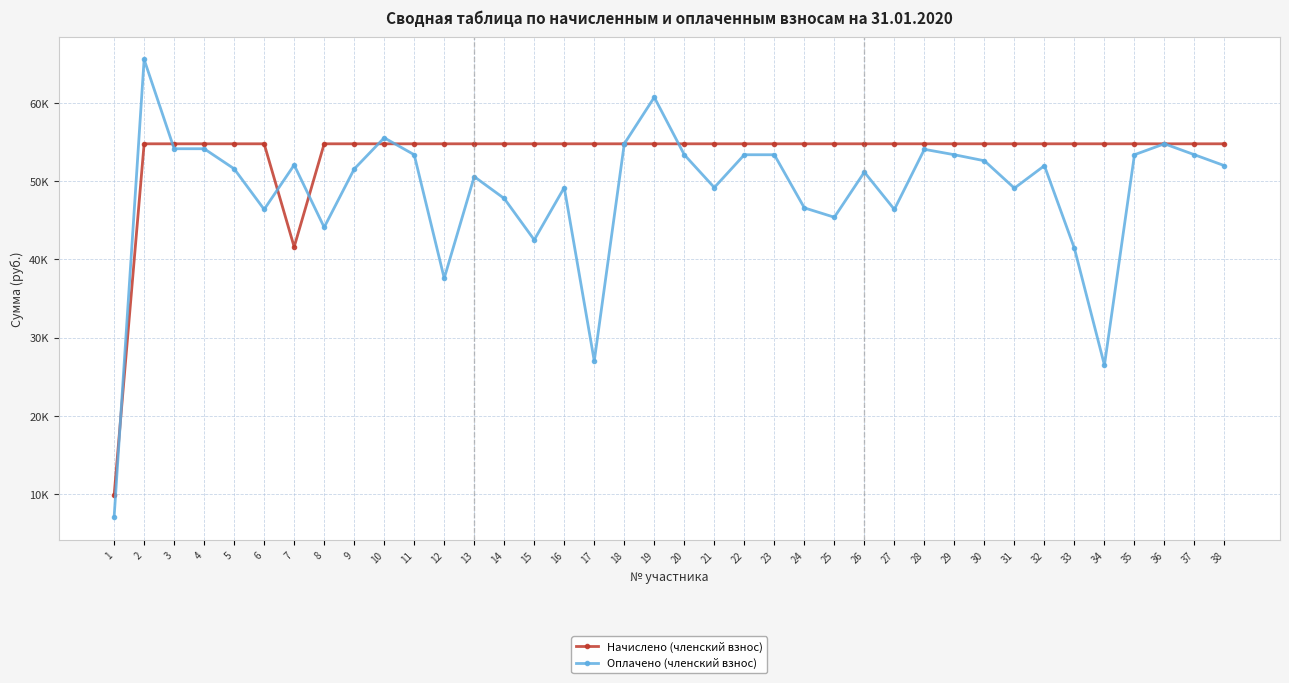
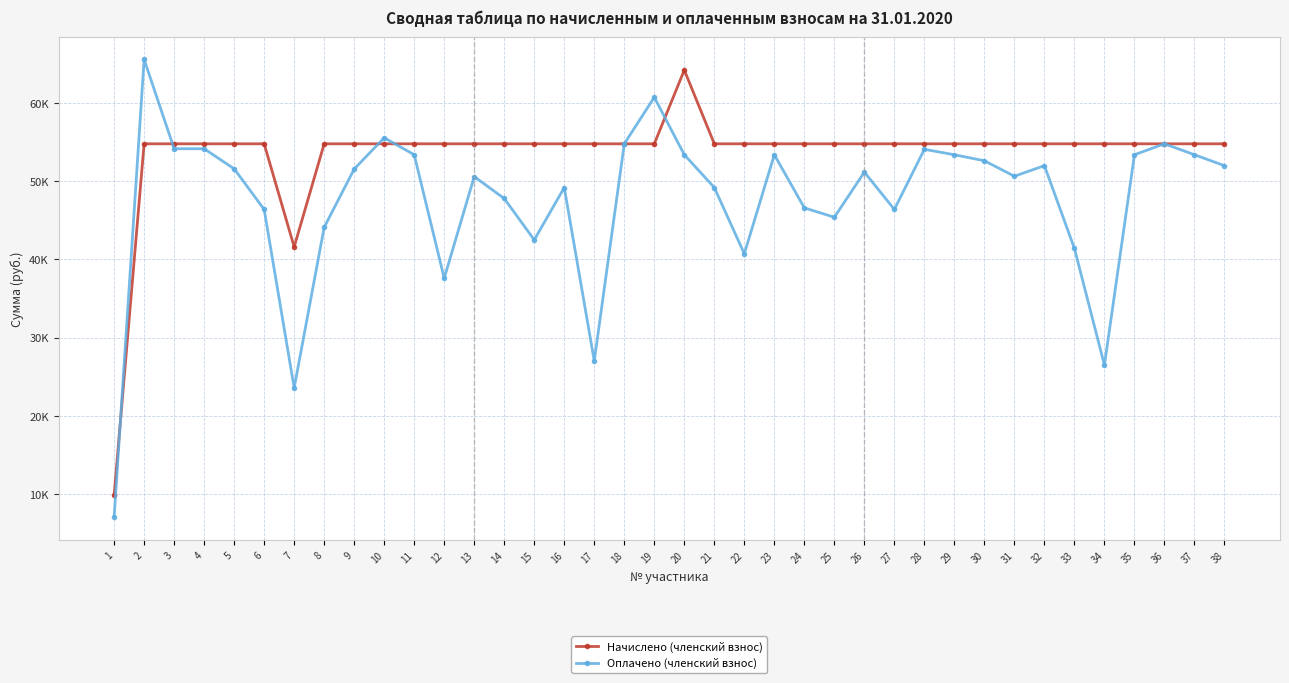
  {
    "Начислено (членский взнос)": {
      "1": 10000,
      "2": 55000,
      "3": 55000,
      "4": 55000,
      "5": 55000,
      "6": 55000,
      "7": 42000,
      "8": 55000,
      "9": 55000,
      "10": 55000,
      "11": 55000,
      "12": 55000,
      "13": 55000,
      "14": 55000,
      "15": 55000,
      "16": 55000,
      "17": 55000,
      "19": 55000,
-     "20": 55000,
+     "20": 64000,
      "21": 55000,
      "22": 55000,
      "23": 55000,
      "24": 55000,
      "25": 55000,
      "26": 55000,
      "27": 55000,
      "28": 55000,
      "29": 55000,
      "30": 55000,
      "31": 55000,
      "32": 55000,
      "33": 55000,
      "34": 55000,
      "35": 55000,
      "37": 55000,
      "38": 55000
    },
    "Оплачено (членский взнос)": {
      "1": 7000,
      "2": 66000,
      "3": 54000,
      "4": 54000,
      "5": 52000,
      "6": 46000,
-     "7": 52000,
+     "7": 24000,
      "8": 44000,
      "9": 52000,
      "10": 56000,
      "11": 53000,
      "12": 38000,
      "13": 51000,
      "14": 48000,
      "15": 43000,
      "16": 49000,
      "17": 27000,
      "19": 61000,
      "20": 53000,
      "21": 49000,
-     "22": 53000,
+     "22": 41000,
      "23": 53000,
      "24": 47000,
      "25": 45000,
      "26": 51000,
      "27": 46000,
      "28": 54000,
      "29": 53000,
      "30": 53000,
-     "31": 49000,
+     "31": 51000,
      "32": 52000,
      "33": 41000,
      "34": 26000,
      "35": 53000,
      "37": 53000,
      "38": 52000
    }
  }
